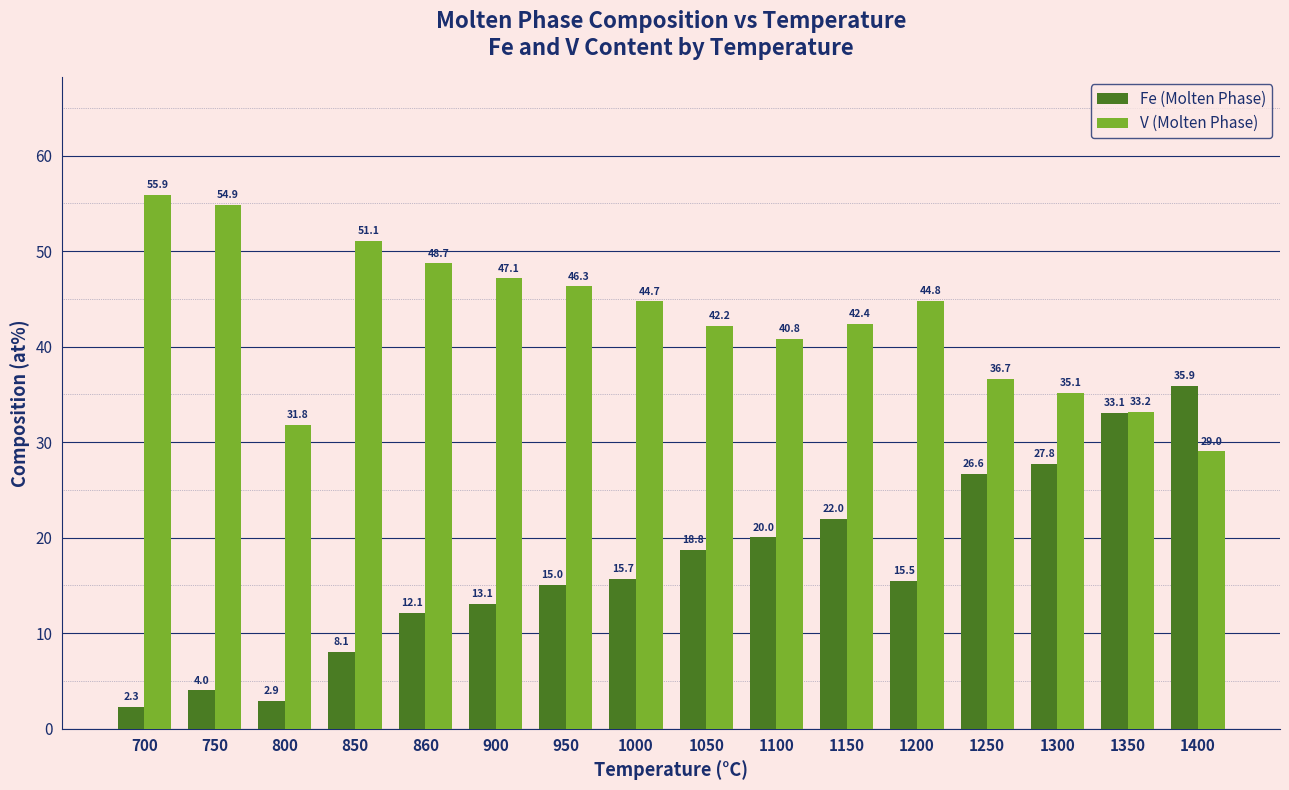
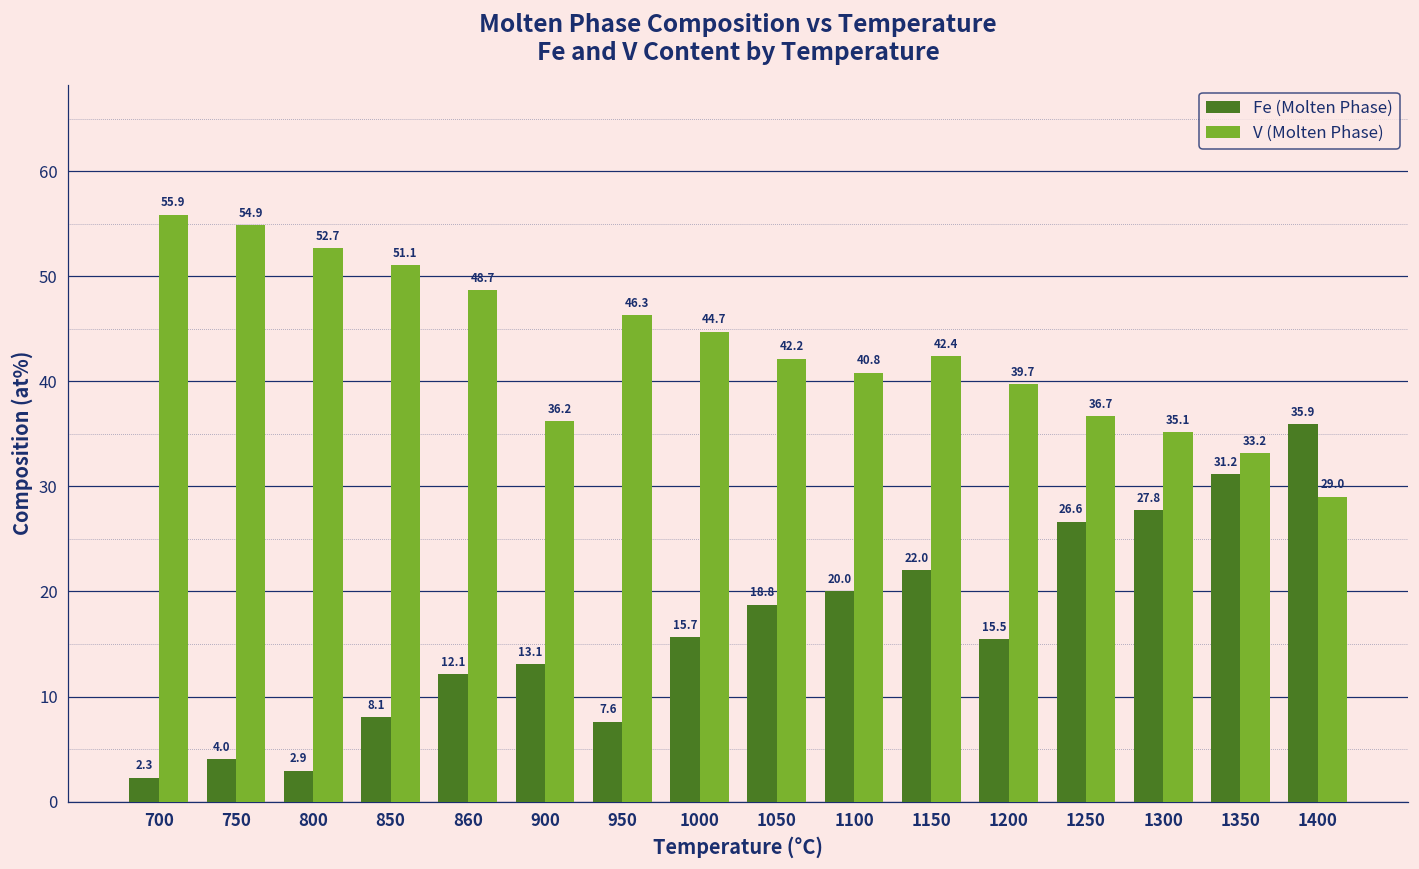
  {
    "Fe (Molten Phase)": {
      "700": 2.3,
      "750": 4.0,
      "800": 2.9,
      "850": 8.1,
      "860": 12.1,
      "900": 13.1,
-     "950": 15.0,
+     "950": 7.6,
      "1000": 15.7,
      "1050": 18.8,
      "1100": 20.0,
      "1150": 22.0,
      "1200": 15.5,
      "1250": 26.6,
      "1300": 27.8,
-     "1350": 33.1,
+     "1350": 31.2,
      "1400": 35.9
    },
    "V (Molten Phase)": {
      "700": 55.9,
      "750": 54.9,
-     "800": 31.8,
+     "800": 52.7,
      "850": 51.1,
      "860": 48.7,
-     "900": 47.1,
+     "900": 36.2,
      "950": 46.3,
      "1000": 44.7,
      "1050": 42.2,
      "1100": 40.8,
      "1150": 42.4,
-     "1200": 44.8,
+     "1200": 39.7,
      "1250": 36.7,
      "1300": 35.1,
      "1350": 33.2,
      "1400": 29.0
    }
  }
